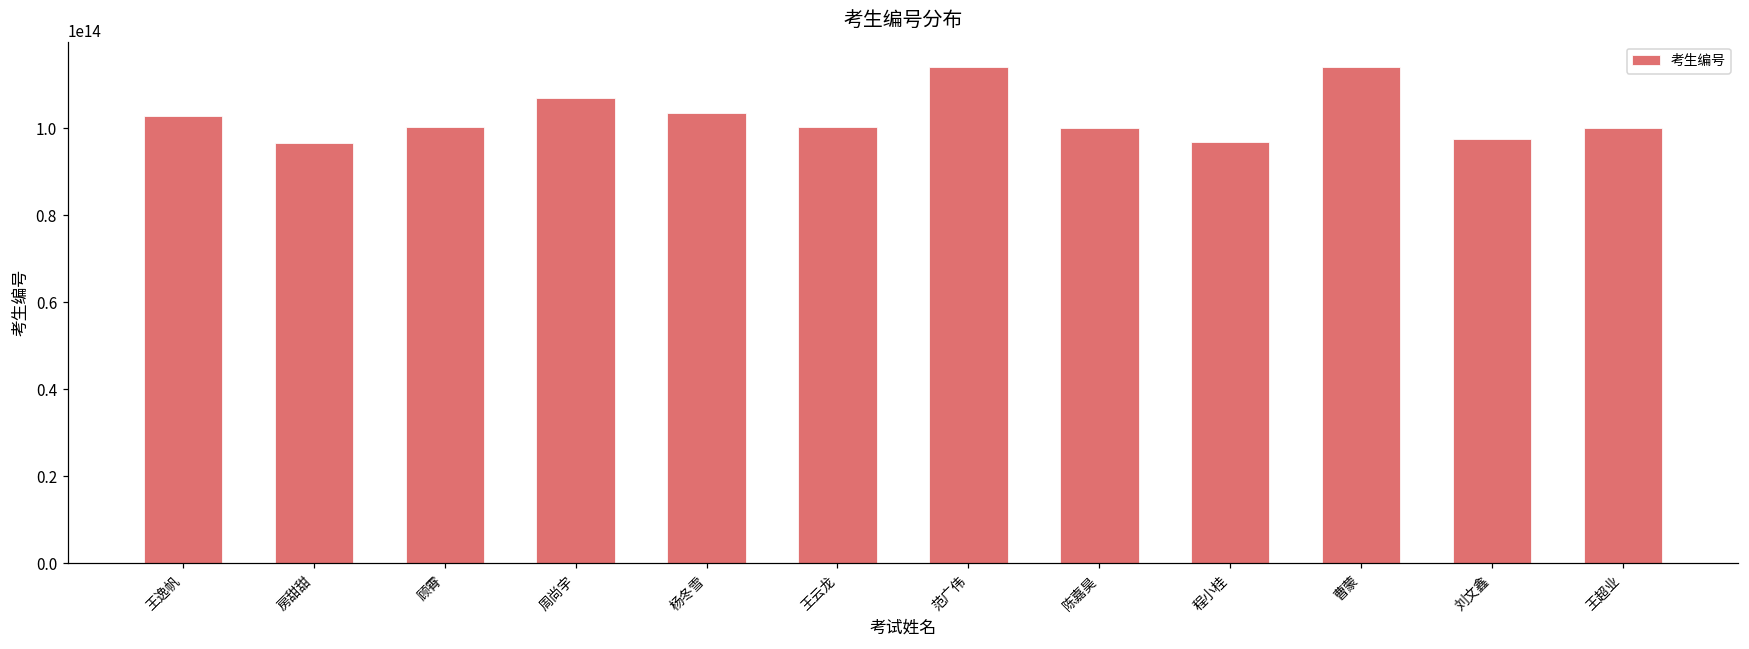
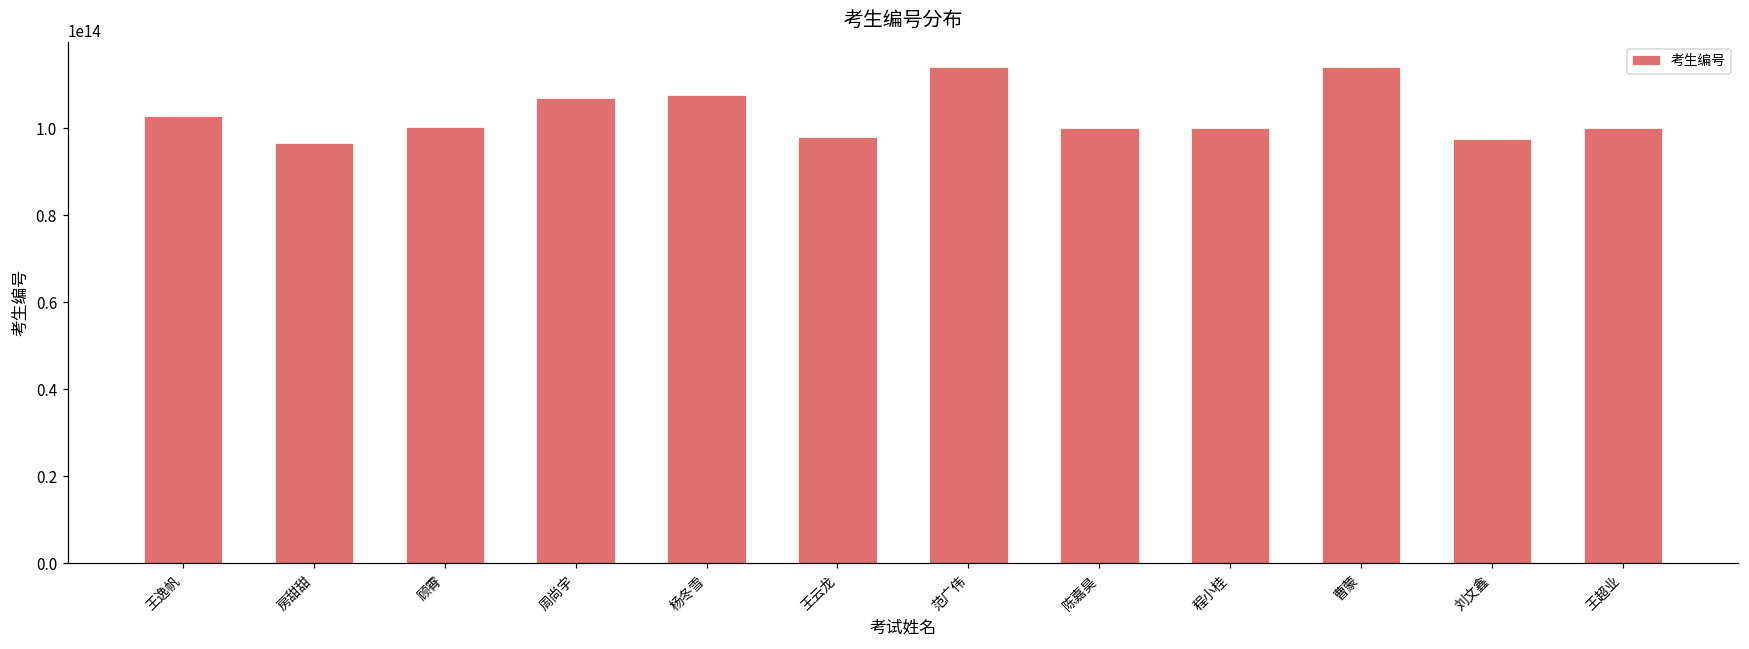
  {
    "王逸帆": 103000000000000,
    "房甜甜": 97000000000000,
    "顾霄": 100000000000000,
    "周尚宇": 107000000000000,
-   "杨冬雪": 104000000000000,
-   "王云龙": 100000000000000,
+   "杨冬雪": 108000000000000,
+   "王云龙": 98000000000000,
    "范广伟": 114000000000000,
    "陈嘉昊": 100000000000000,
-   "程小桂": 97000000000000,
+   "程小桂": 100000000000000,
    "曹蒙": 114000000000000,
    "刘文鑫": 97000000000000,
    "王超业": 100000000000000
  }
